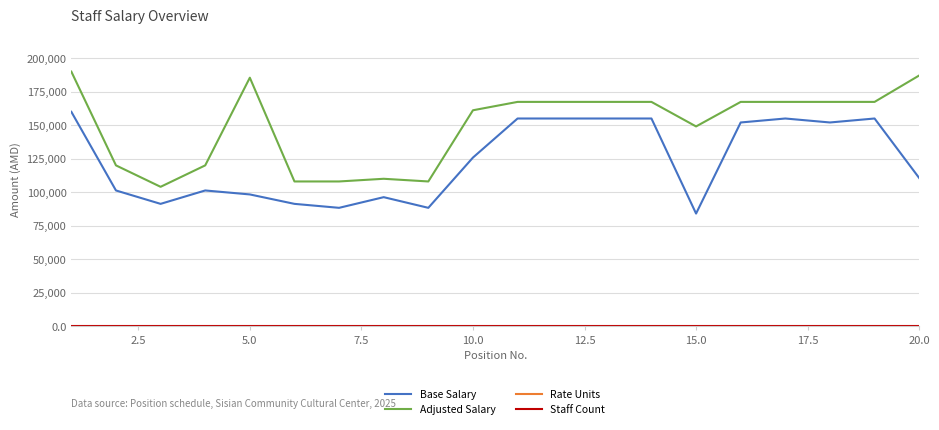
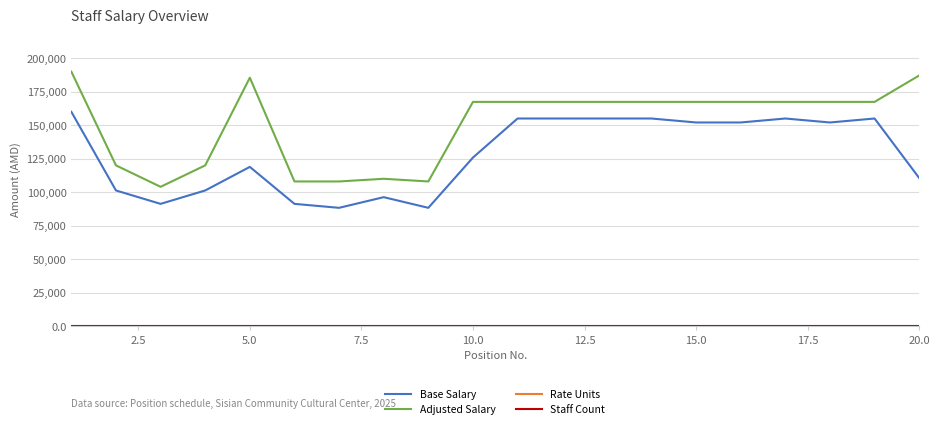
  {
    "Base Salary": {
-     "5.0": "98,000",
+     "5.0": "119,000",
      "10.0": "126,000",
-     "15.0": "84,000",
+     "15.0": "152,000",
      "20.0": "111,000"
    },
    "Adjusted Salary": {
      "5.0": "185,000",
-     "10.0": "161,000",
-     "15.0": "149,000",
+     "10.0": "167,000",
+     "15.0": "167,000",
      "20.0": "187,000"
    },
    "Staff Count": {
      "5.0": "0",
      "10.0": "0",
      "15.0": "0",
      "20.0": "0"
    }
  }
